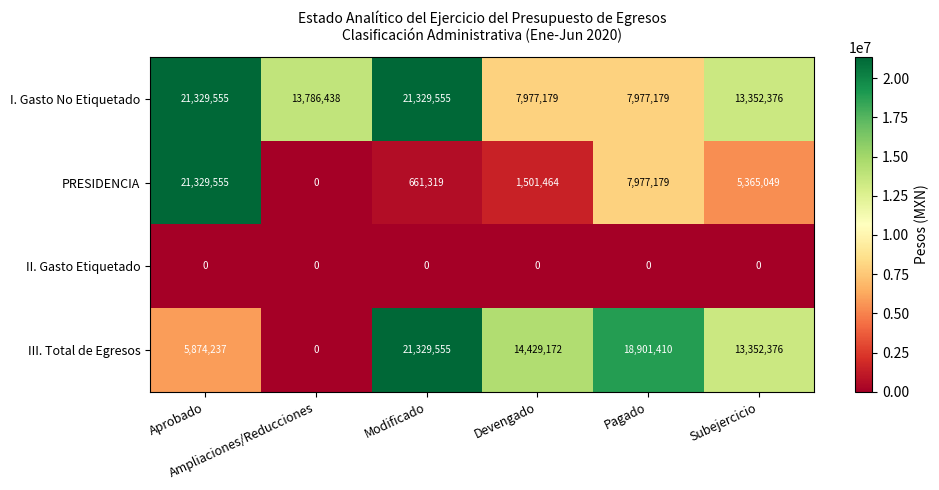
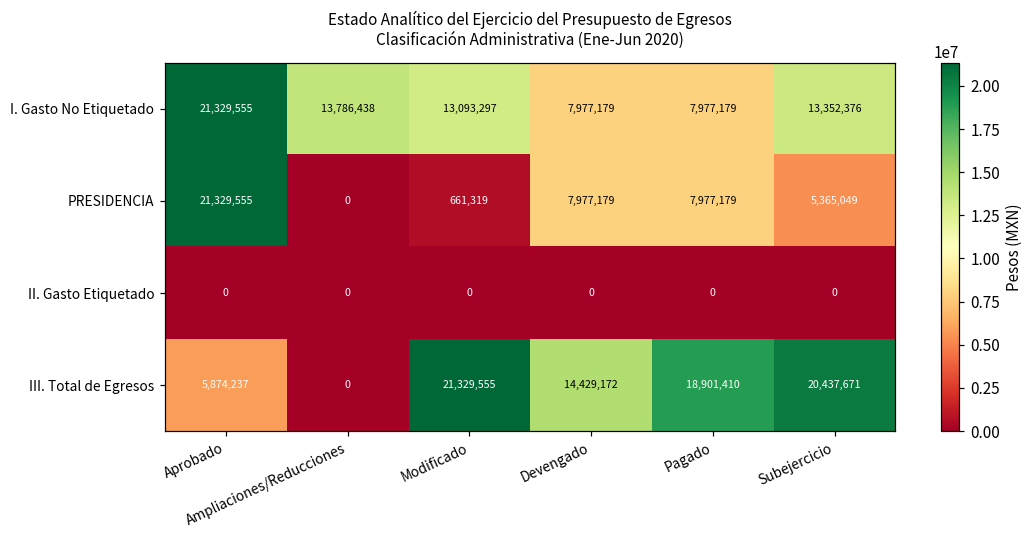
  {
    "I. Gasto No Etiquetado": {
      "Aprobado": "21,329,555",
      "Ampliaciones/Reducciones": "13,786,438",
-     "Modificado": "21,329,555",
+     "Modificado": "13,093,297",
      "Devengado": "7,977,179",
      "Pagado": "7,977,179",
      "Subejercicio": "13,352,376"
    },
    "PRESIDENCIA": {
      "Aprobado": "21,329,555",
      "Ampliaciones/Reducciones": "0",
      "Modificado": "661,319",
-     "Devengado": "1,501,464",
+     "Devengado": "7,977,179",
      "Pagado": "7,977,179",
      "Subejercicio": "5,365,049"
    },
    "II. Gasto Etiquetado": {
      "Aprobado": "0",
      "Ampliaciones/Reducciones": "0",
      "Modificado": "0",
      "Devengado": "0",
      "Pagado": "0",
      "Subejercicio": "0"
    },
    "III. Total de Egresos": {
      "Aprobado": "5,874,237",
      "Ampliaciones/Reducciones": "0",
      "Modificado": "21,329,555",
      "Devengado": "14,429,172",
      "Pagado": "18,901,410",
-     "Subejercicio": "13,352,376"
+     "Subejercicio": "20,437,671"
    }
  }
